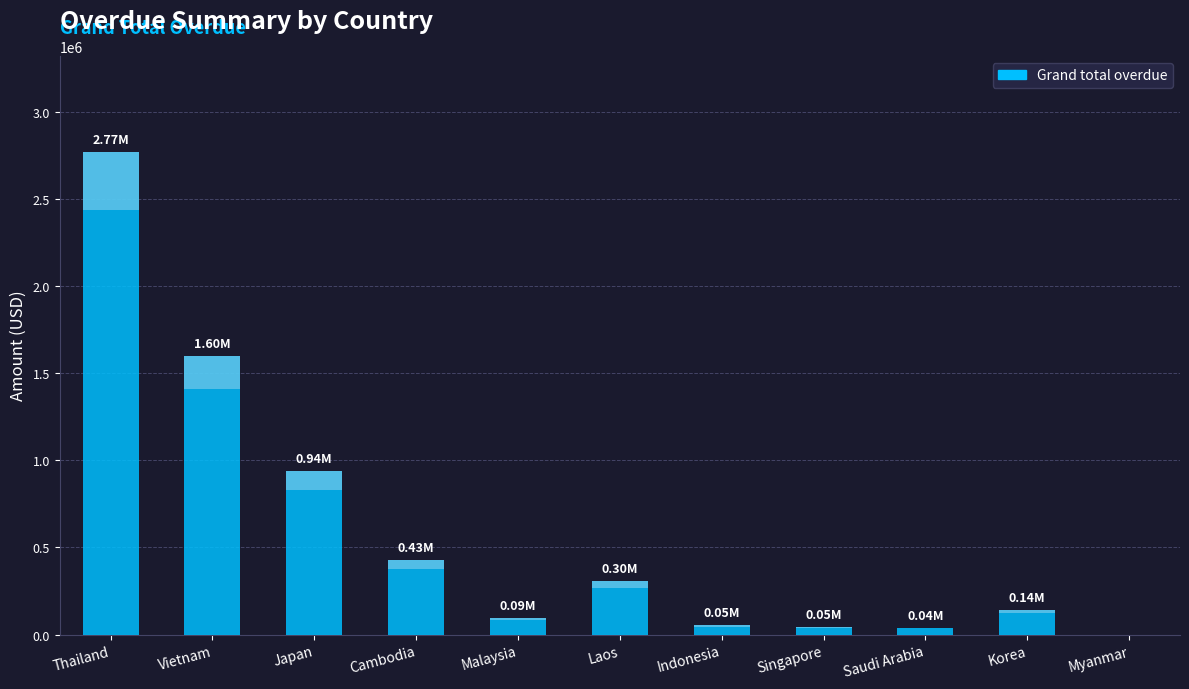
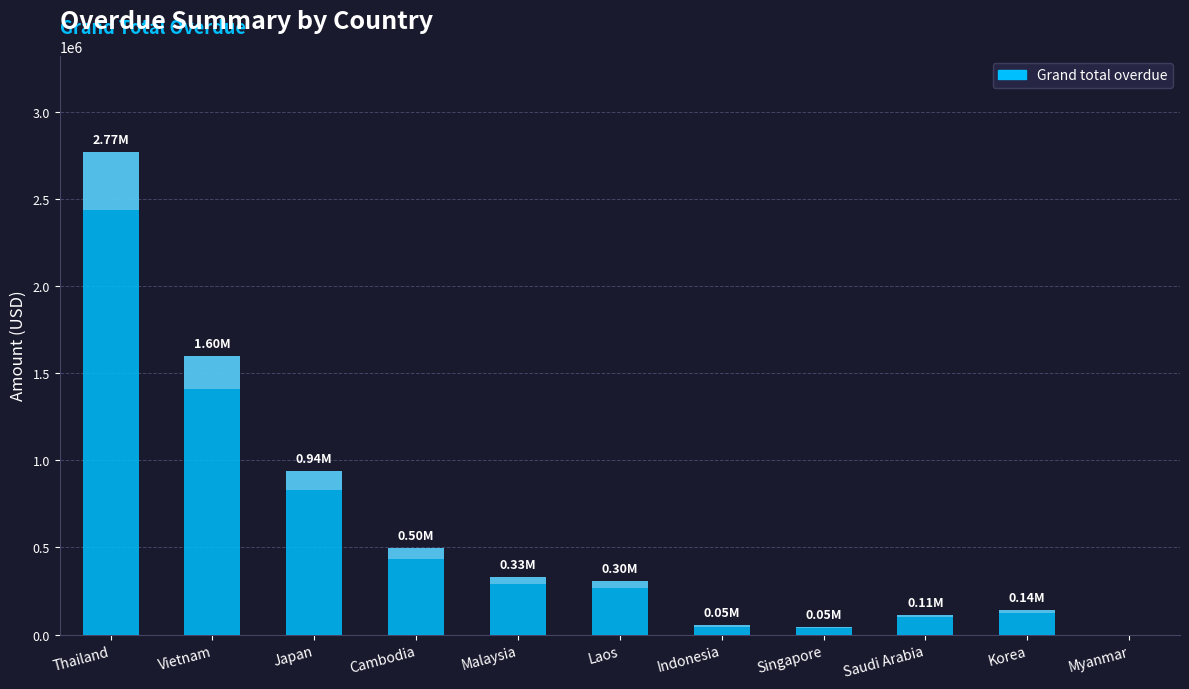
  {
    "Thailand": "2.77M",
    "Vietnam": "1.60M",
    "Japan": "0.94M",
-   "Cambodia": "0.43M",
-   "Malaysia": "0.09M",
+   "Cambodia": "0.50M",
+   "Malaysia": "0.33M",
    "Laos": "0.30M",
    "Indonesia": "0.05M",
    "Singapore": "0.05M",
-   "Saudi Arabia": "0.04M",
+   "Saudi Arabia": "0.11M",
    "Korea": "0.14M"
  }
